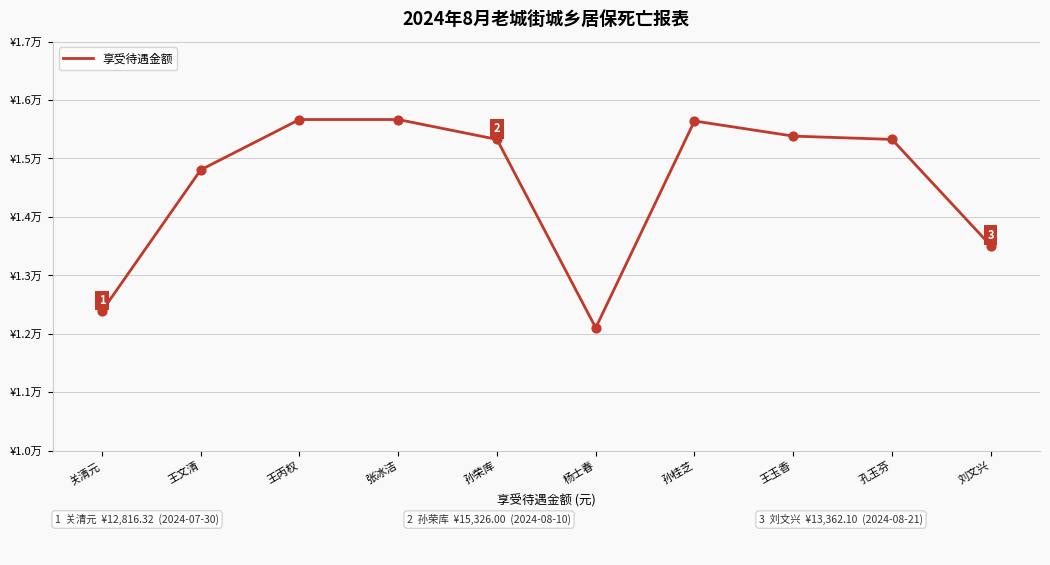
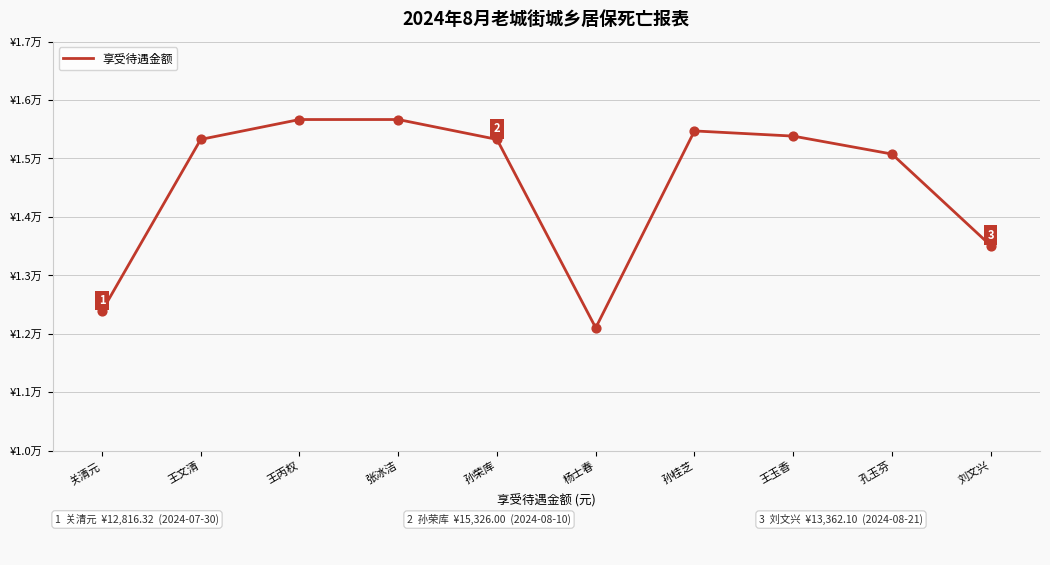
  {
-   "王文清": "¥1.48万",
+   "王文清": "¥1.53万",
    "王丙权": "¥1.57万",
    "张冰洁": "¥1.57万",
    "杨士春": "¥1.21万",
-   "孙桂芝": "¥1.56万",
+   "孙桂芝": "¥1.55万",
    "王玉香": "¥1.54万",
-   "孔玉芬": "¥1.53万"
+   "孔玉芬": "¥1.51万"
  }
